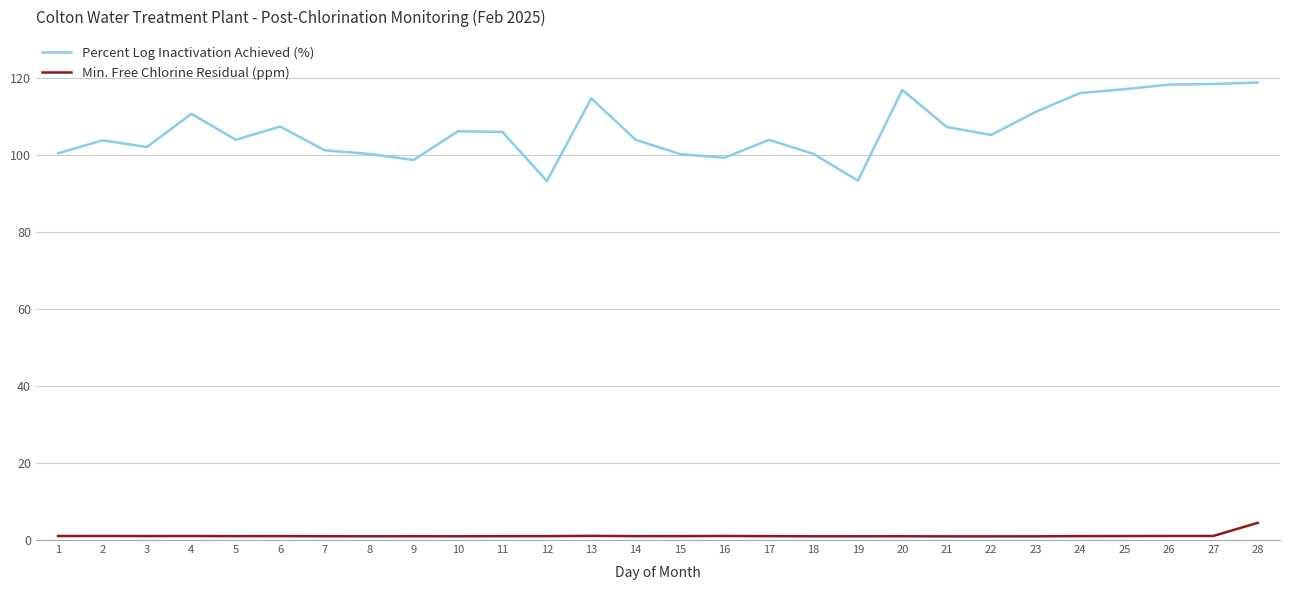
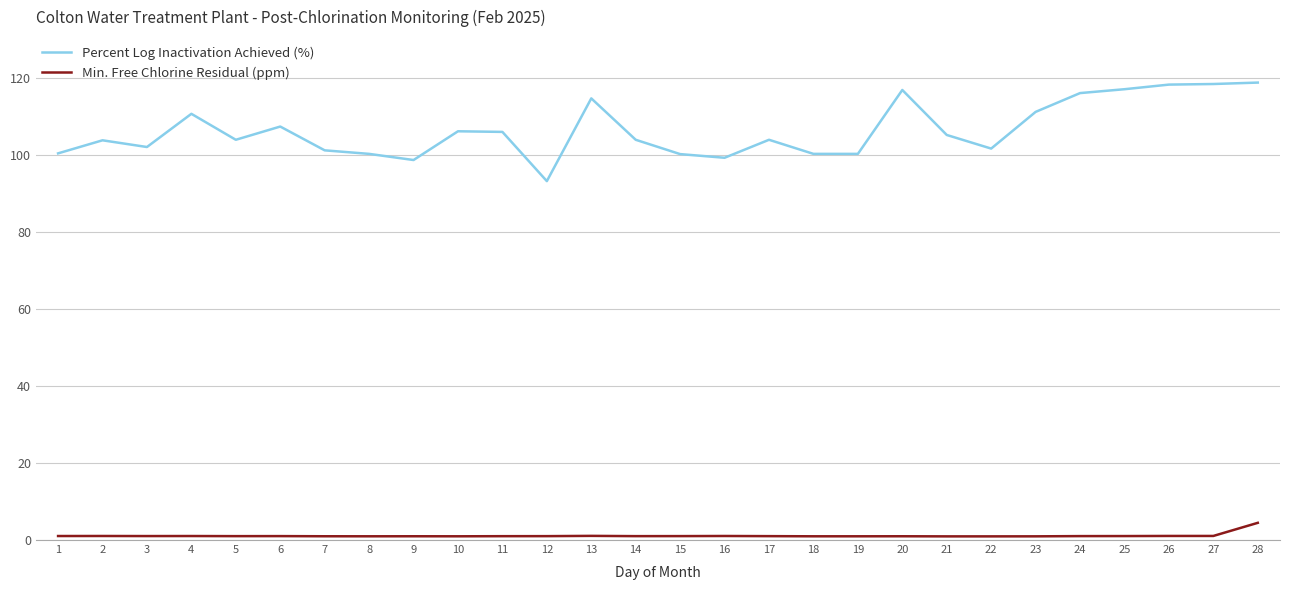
  {
    "Percent Log Inactivation Achieved (%)": {
      "1": 101,
      "2": 104,
      "3": 102,
      "4": 111,
      "5": 104,
      "6": 107,
      "7": 101,
      "8": 100,
      "9": 99,
      "10": 106,
      "11": 106,
      "12": 93,
      "13": 115,
      "14": 104,
      "15": 100,
      "16": 99,
      "17": 104,
      "18": 100,
-     "19": 93,
+     "19": 100,
      "20": 117,
-     "21": 107,
-     "22": 105,
+     "21": 105,
+     "22": 102,
      "23": 111,
      "24": 116,
      "25": 117,
      "26": 118,
      "27": 119,
      "28": 119
    },
    "Min. Free Chlorine Residual (ppm)": {
      "1": 1,
      "2": 1,
      "3": 1,
      "4": 1,
      "5": 1,
      "6": 1,
      "7": 1,
      "8": 1,
      "9": 1,
      "10": 1,
      "11": 1,
      "12": 1,
      "13": 1,
      "14": 1,
      "15": 1,
      "16": 1,
      "17": 1,
      "18": 1,
      "19": 1,
      "20": 1,
      "21": 1,
      "22": 1,
      "23": 1,
      "24": 1,
      "25": 1,
      "26": 1,
      "27": 1,
      "28": 4
    }
  }
